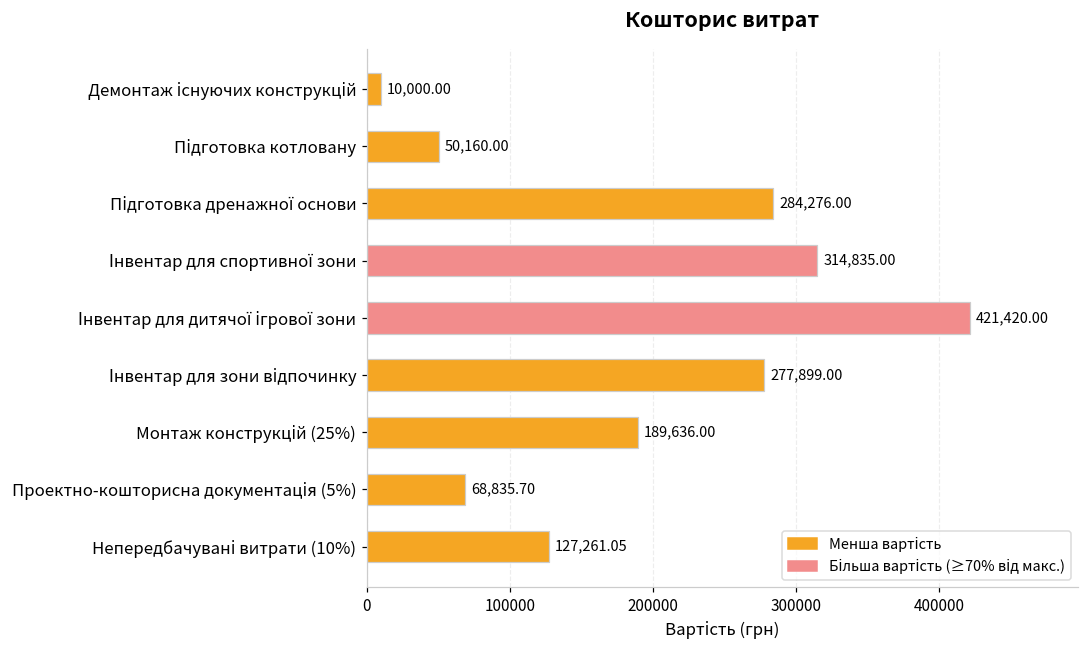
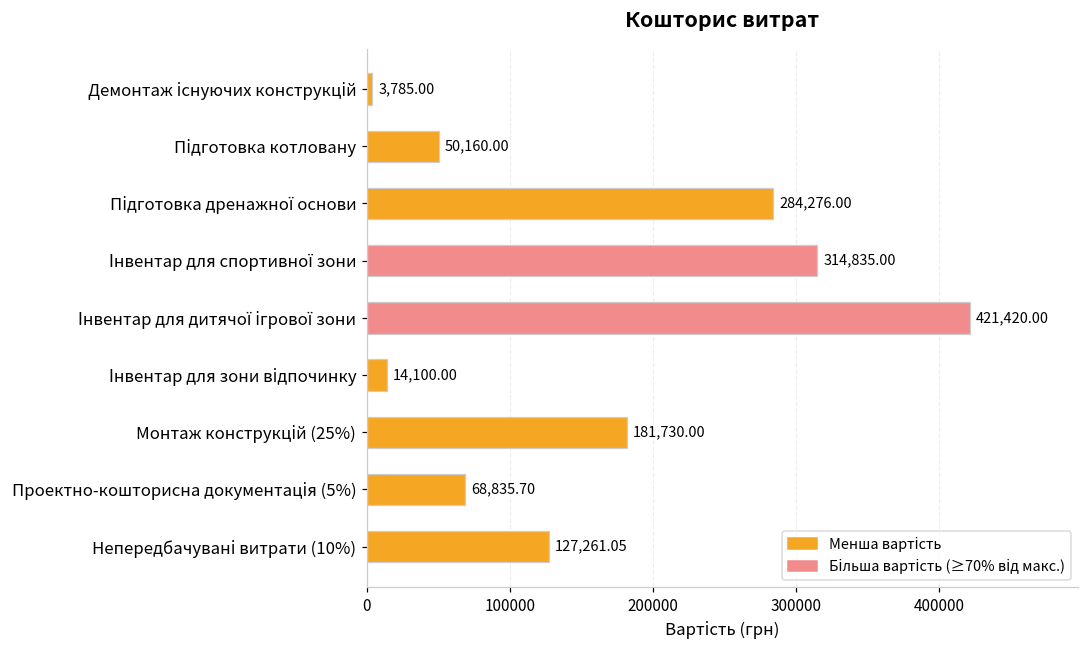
  {
-   "Демонтаж існуючих конструкцій": "10,000.00",
+   "Демонтаж існуючих конструкцій": "3,785.00",
    "Підготовка котловану": "50,160.00",
    "Підготовка дренажної основи": "284,276.00",
    "Інвентар для спортивної зони": "314,835.00",
    "Інвентар для дитячої ігрової зони": "421,420.00",
-   "Інвентар для зони відпочинку": "277,899.00",
-   "Монтаж конструкцій (25%)": "189,636.00",
+   "Інвентар для зони відпочинку": "14,100.00",
+   "Монтаж конструкцій (25%)": "181,730.00",
    "Проектно-кошторисна документація (5%)": "68,835.70",
    "Непередбачувані витрати (10%)": "127,261.05"
  }
